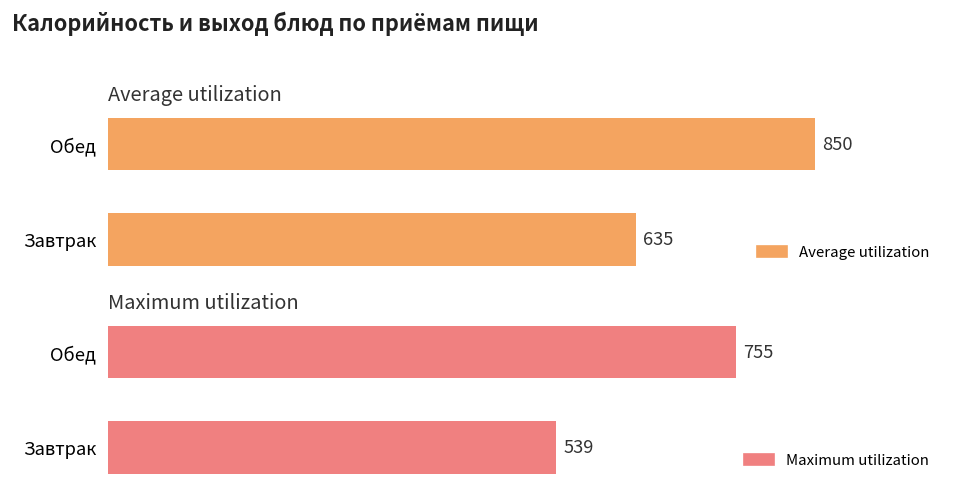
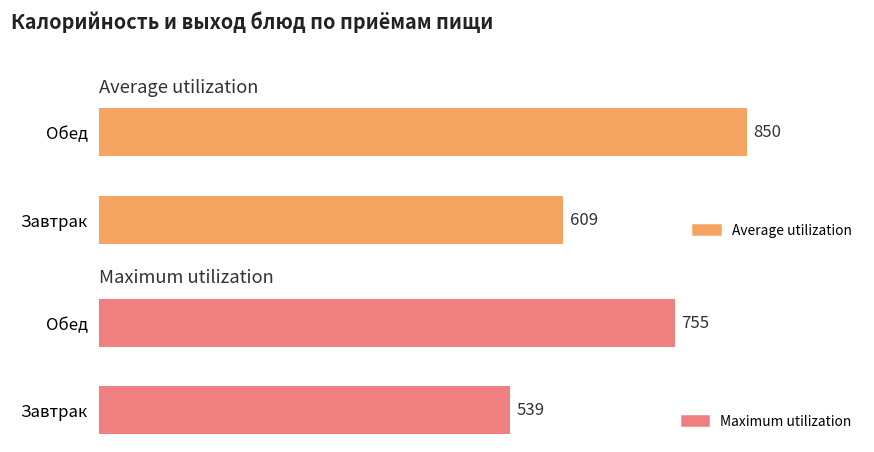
  {
    "Average utilization": {
      "Обед": 850,
-     "Завтрак": 635
+     "Завтрак": 609
    },
    "Maximum utilization": {
      "Обед": 755,
      "Завтрак": 539
    }
  }
